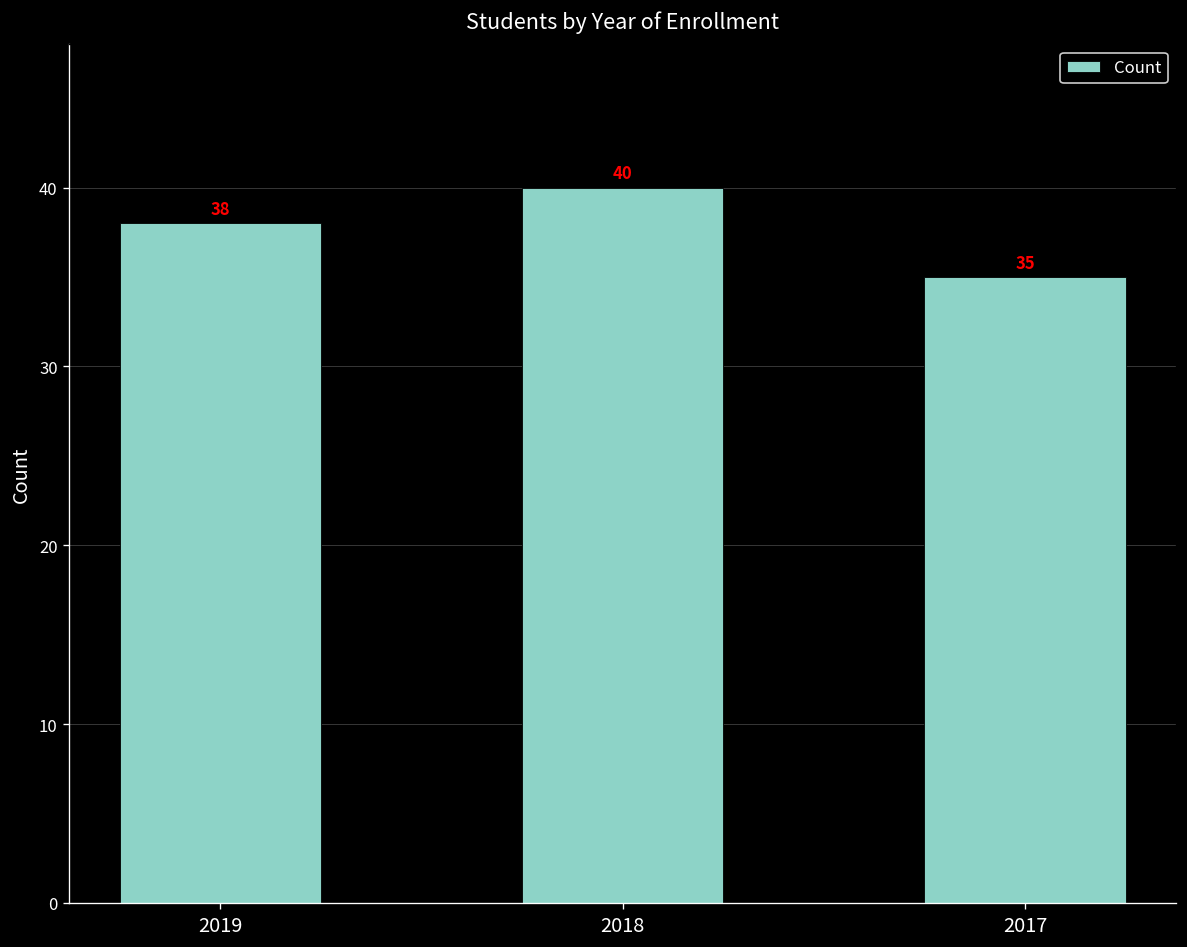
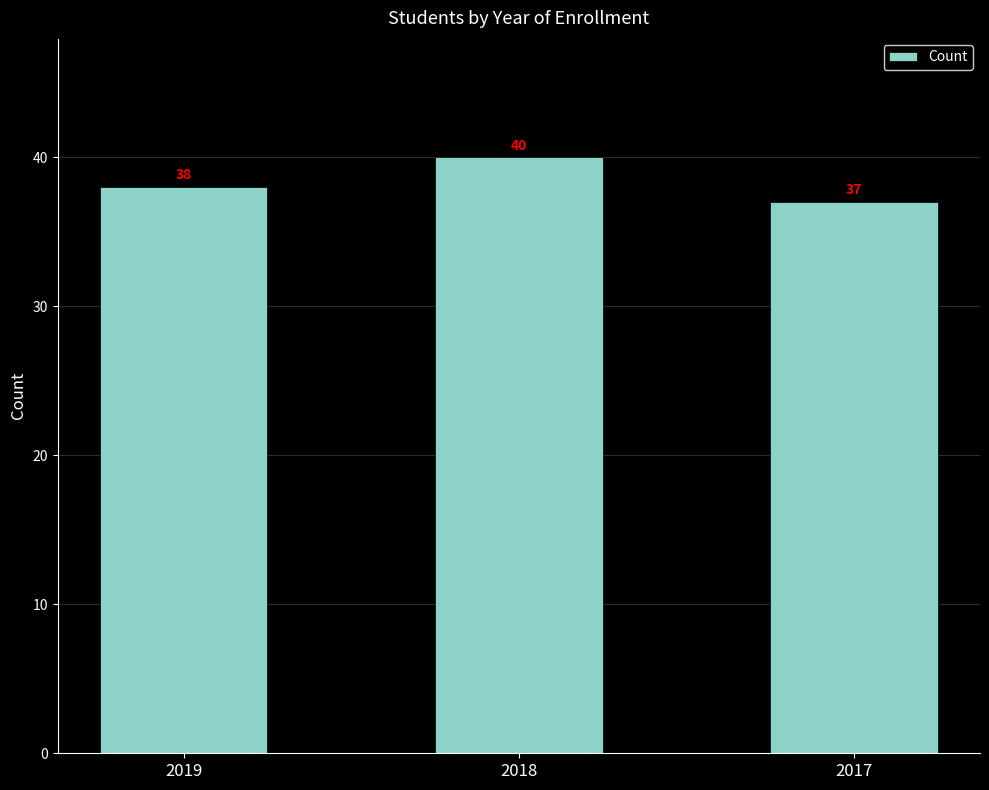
  {
    "2019": 38,
    "2018": 40,
-   "2017": 35
+   "2017": 37
  }
